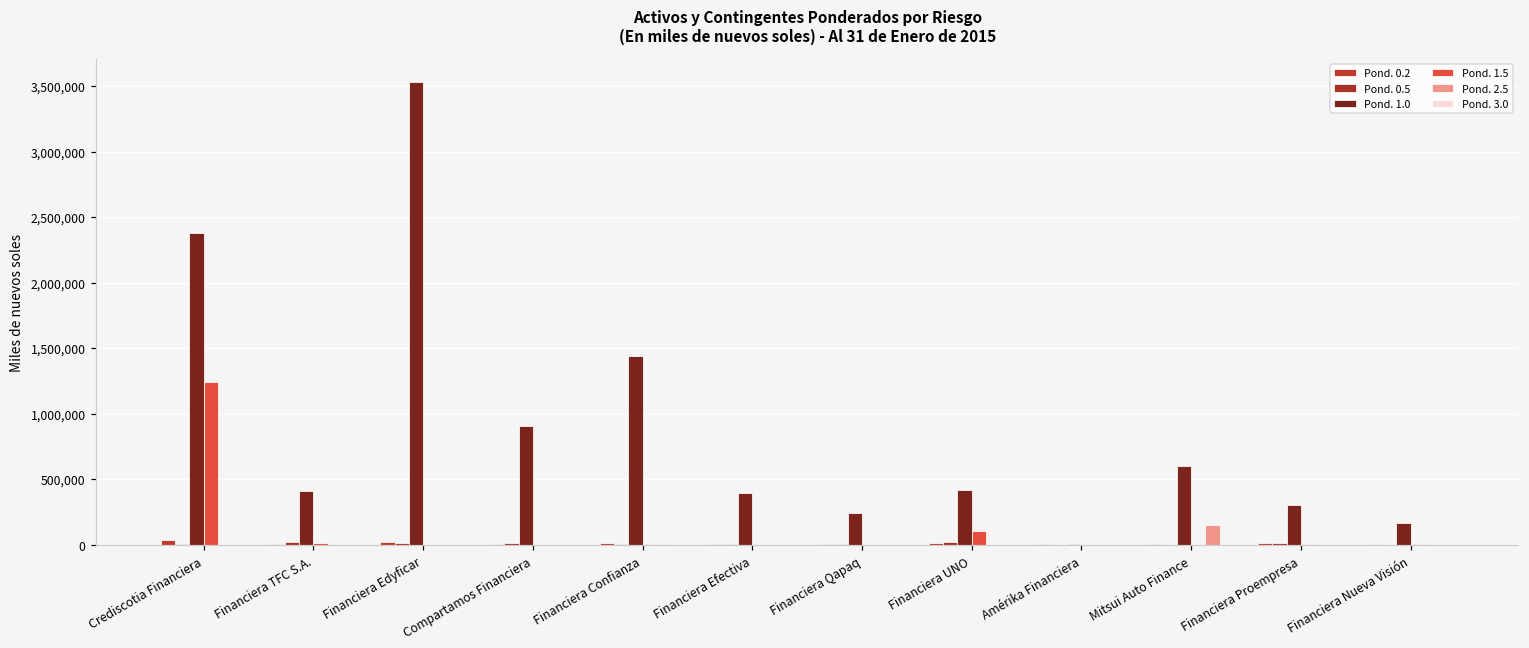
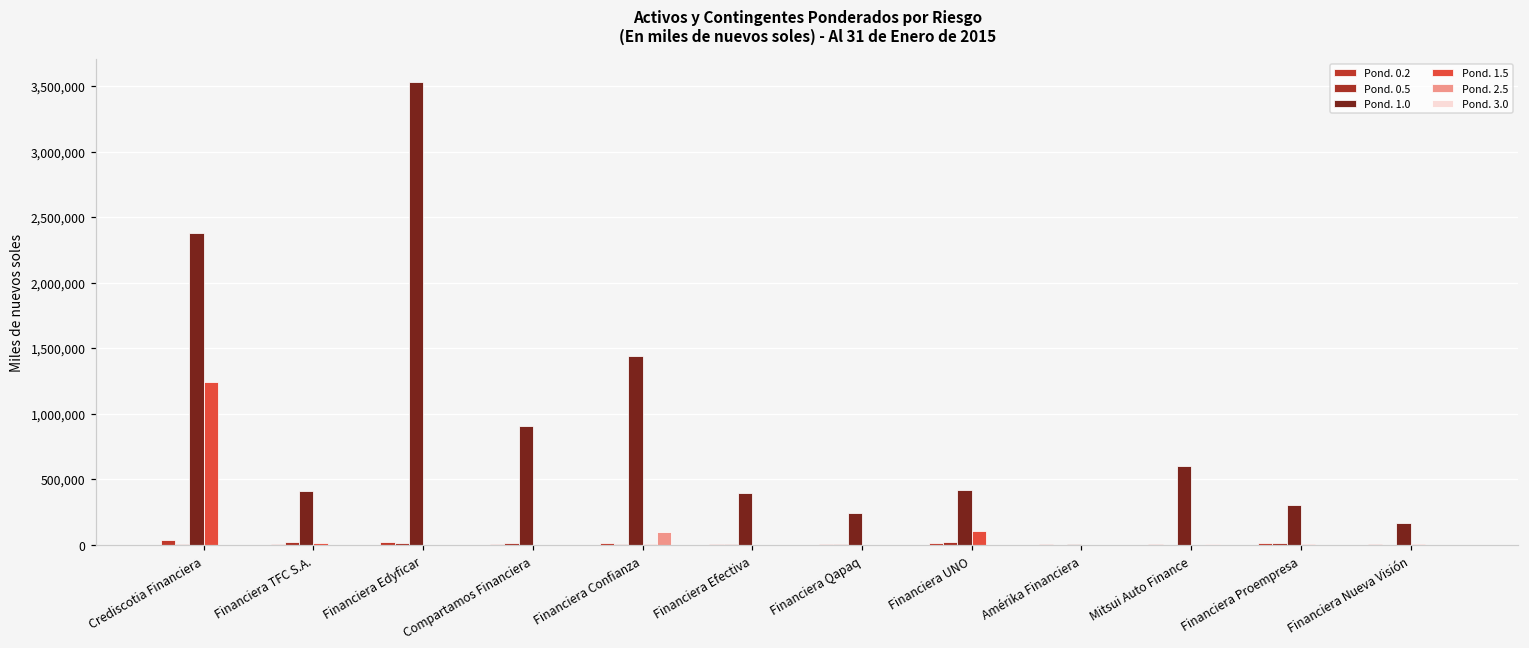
  {
    "Pond. 2.5": {
      "Financiera TFC S.A.": "0",
      "Financiera Edyficar": "0",
-     "Financiera Confianza": "0",
+     "Financiera Confianza": "90,000",
      "Financiera Efectiva": "0",
      "Financiera Qapaq": "0",
      "Financiera UNO": "0",
      "Amérika Financiera": "0",
-     "Mitsui Auto Finance": "150,000",
+     "Mitsui Auto Finance": "0",
      "Financiera Proempresa": "0",
      "Financiera Nueva Visión": "0"
    },
    "Pond. 3.0": {
      "Crediscotia Financiera": "0",
      "Financiera TFC S.A.": "0",
      "Financiera Edyficar": "0",
      "Compartamos Financiera": "0",
      "Financiera Efectiva": "0",
      "Financiera Qapaq": "0",
      "Financiera UNO": "0",
      "Amérika Financiera": "0",
      "Mitsui Auto Finance": "0",
      "Financiera Proempresa": "0",
      "Financiera Nueva Visión": "0"
    }
  }
